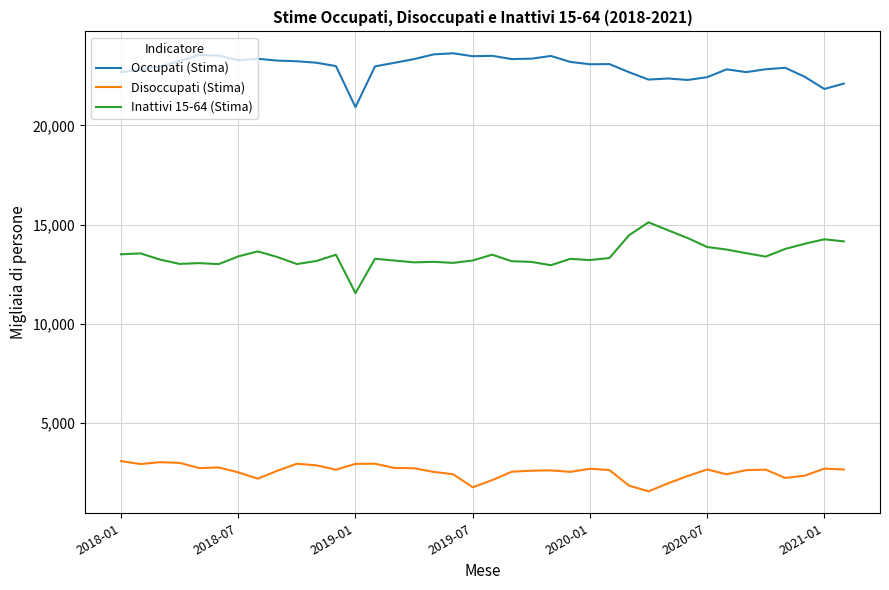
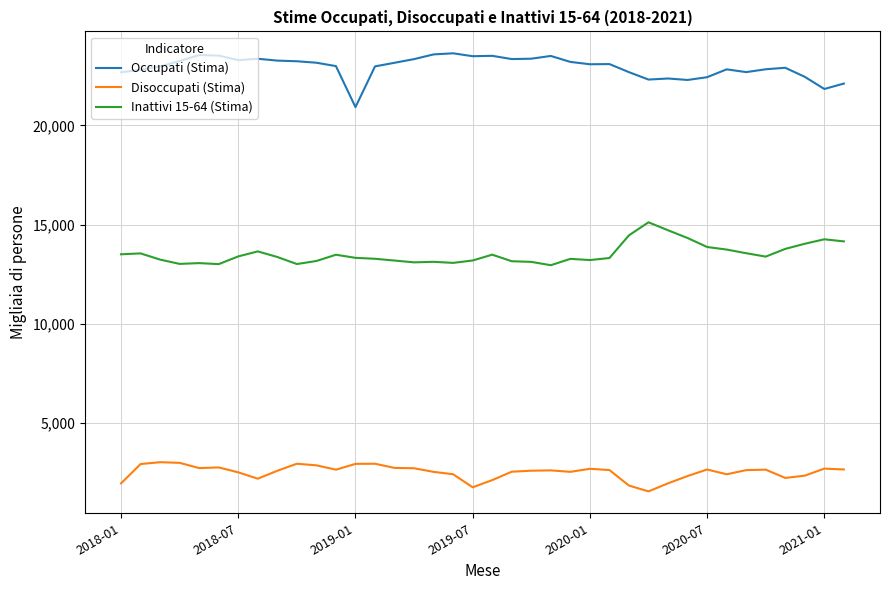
  {
    "Occupati (Stima)": {
      "2019-01": "20,900",
      "2019-07": "23,500",
      "2020-01": "23,100",
      "2020-07": "22,400",
      "2021-01": "21,800"
    },
    "Disoccupati (Stima)": {
-     "2018-01": "3,100",
+     "2018-01": "1,900",
      "2018-07": "2,500",
      "2019-01": "2,900",
      "2019-07": "1,700",
      "2020-01": "2,700",
      "2020-07": "2,600",
      "2021-01": "2,700"
    },
    "Inattivi 15-64 (Stima)": {
      "2018-01": "13,500",
      "2018-07": "13,400",
-     "2019-01": "11,500",
+     "2019-01": "13,300",
      "2019-07": "13,200",
      "2020-01": "13,200",
      "2020-07": "13,900",
      "2021-01": "14,300"
    }
  }
